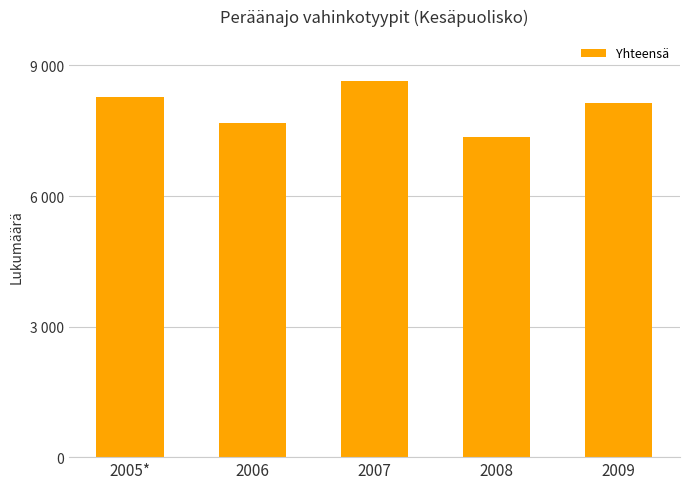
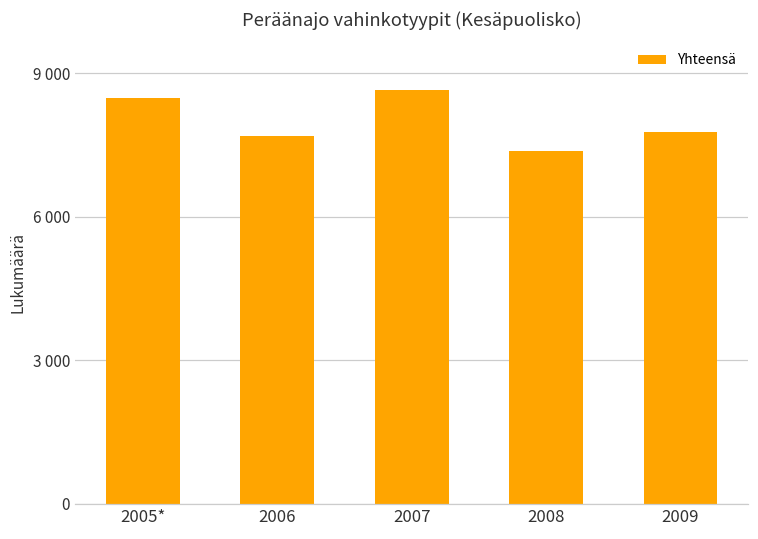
  {
-   "2005*": 8300,
+   "2005*": 8500,
    "2006": 7700,
    "2007": 8600,
    "2008": 7400,
-   "2009": 8100
+   "2009": 7800
  }
